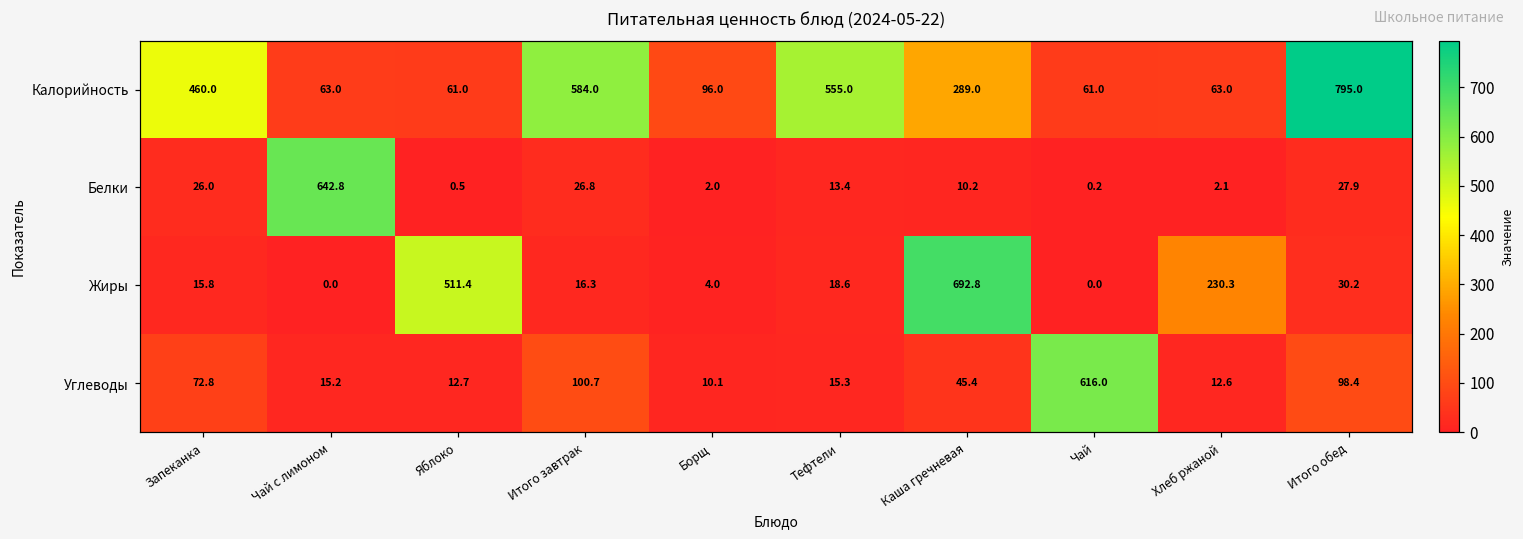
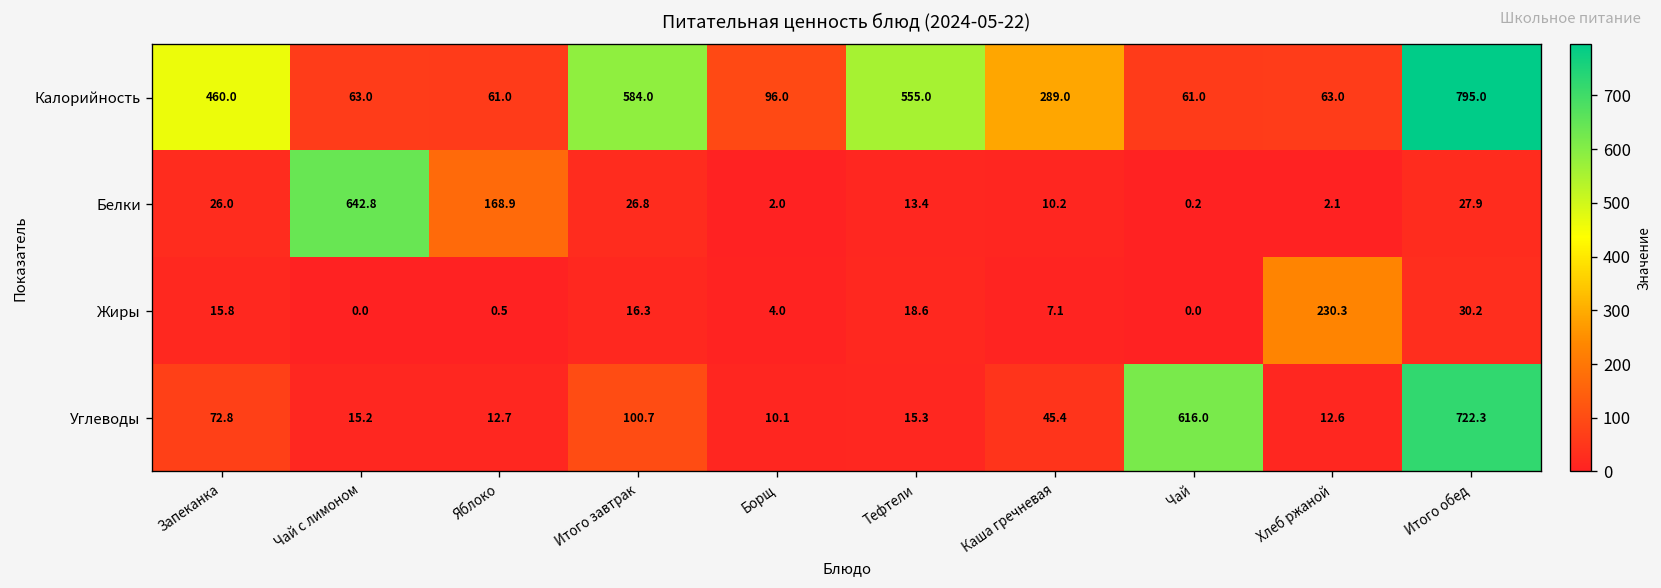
  {
    "Калорийность": {
      "Запеканка": 460.0,
      "Чай с лимоном": 63.0,
      "Яблоко": 61.0,
      "Итого завтрак": 584.0,
      "Борщ": 96.0,
      "Тефтели": 555.0,
      "Каша гречневая": 289.0,
      "Чай": 61.0,
      "Хлеб ржаной": 63.0,
      "Итого обед": 795.0
    },
    "Белки": {
      "Запеканка": 26.0,
      "Чай с лимоном": 642.8,
-     "Яблоко": 0.5,
+     "Яблоко": 168.9,
      "Итого завтрак": 26.8,
      "Борщ": 2.0,
      "Тефтели": 13.4,
      "Каша гречневая": 10.2,
      "Чай": 0.2,
      "Хлеб ржаной": 2.1,
      "Итого обед": 27.9
    },
    "Жиры": {
      "Запеканка": 15.8,
      "Чай с лимоном": 0.0,
-     "Яблоко": 511.4,
+     "Яблоко": 0.5,
      "Итого завтрак": 16.3,
      "Борщ": 4.0,
      "Тефтели": 18.6,
-     "Каша гречневая": 692.8,
+     "Каша гречневая": 7.1,
      "Чай": 0.0,
      "Хлеб ржаной": 230.3,
      "Итого обед": 30.2
    },
    "Углеводы": {
      "Запеканка": 72.8,
      "Чай с лимоном": 15.2,
      "Яблоко": 12.7,
      "Итого завтрак": 100.7,
      "Борщ": 10.1,
      "Тефтели": 15.3,
      "Каша гречневая": 45.4,
      "Чай": 616.0,
      "Хлеб ржаной": 12.6,
-     "Итого обед": 98.4
+     "Итого обед": 722.3
    }
  }
